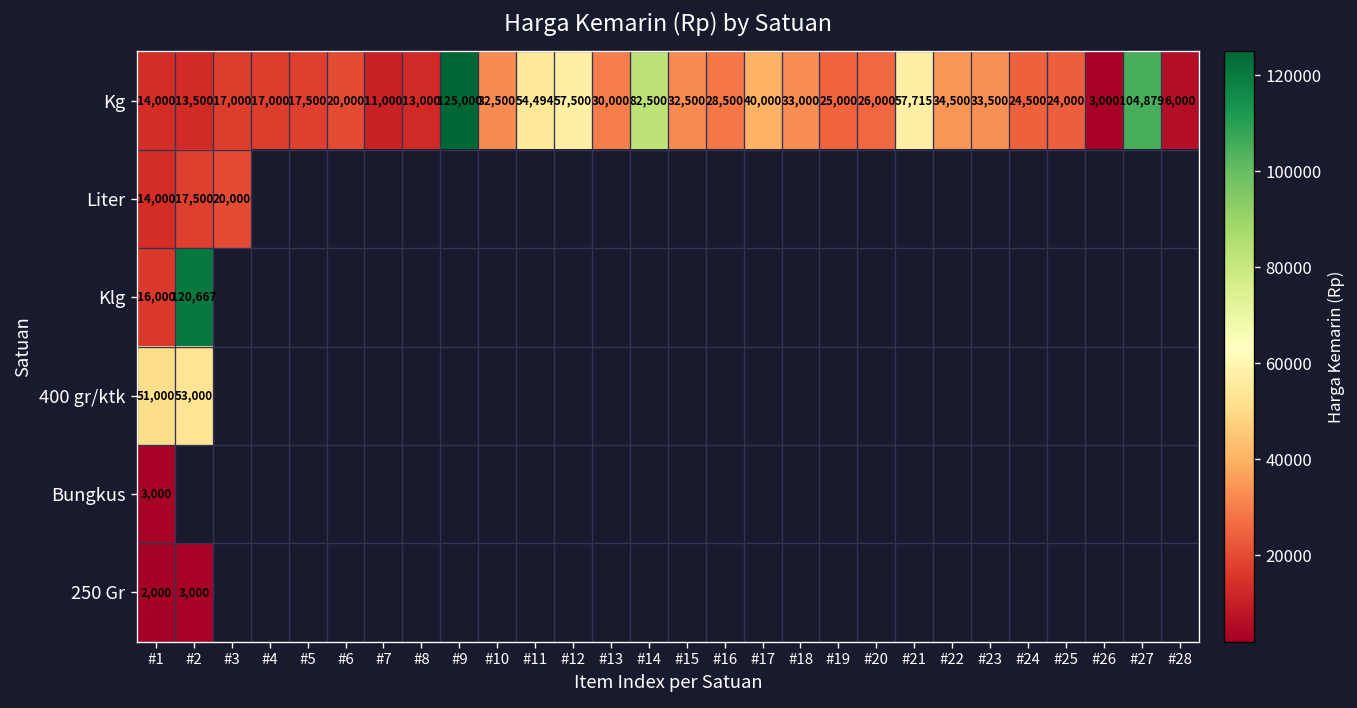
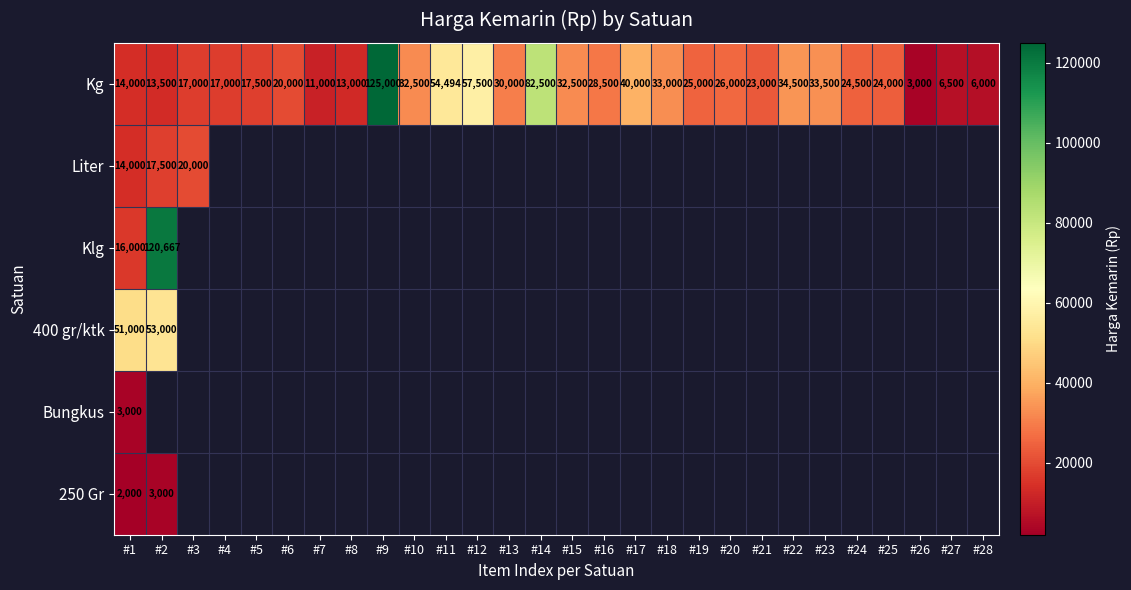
  {
    "Kg": {
      "#1": "14,000",
      "#2": "13,500",
      "#3": "17,000",
      "#4": "17,000",
      "#5": "17,500",
      "#6": "20,000",
      "#7": "11,000",
      "#8": "13,000",
      "#9": "125,000",
      "#10": "32,500",
      "#11": "54,494",
      "#12": "57,500",
      "#13": "30,000",
      "#14": "82,500",
      "#15": "32,500",
      "#16": "28,500",
      "#17": "40,000",
      "#18": "33,000",
      "#19": "25,000",
      "#20": "26,000",
-     "#21": "57,715",
+     "#21": "23,000",
      "#22": "34,500",
      "#23": "33,500",
      "#24": "24,500",
      "#25": "24,000",
      "#26": "3,000",
-     "#27": "104,879",
+     "#27": "6,500",
      "#28": "6,000"
    },
    "Liter": {
      "#1": "14,000",
      "#2": "17,500",
      "#3": "20,000"
    },
    "Klg": {
      "#1": "16,000",
      "#2": "120,667"
    },
    "400 gr/ktk": {
      "#1": "51,000",
      "#2": "53,000"
    },
    "Bungkus": {
      "#1": "3,000"
    },
    "250 Gr": {
      "#1": "2,000",
      "#2": "3,000"
    }
  }
